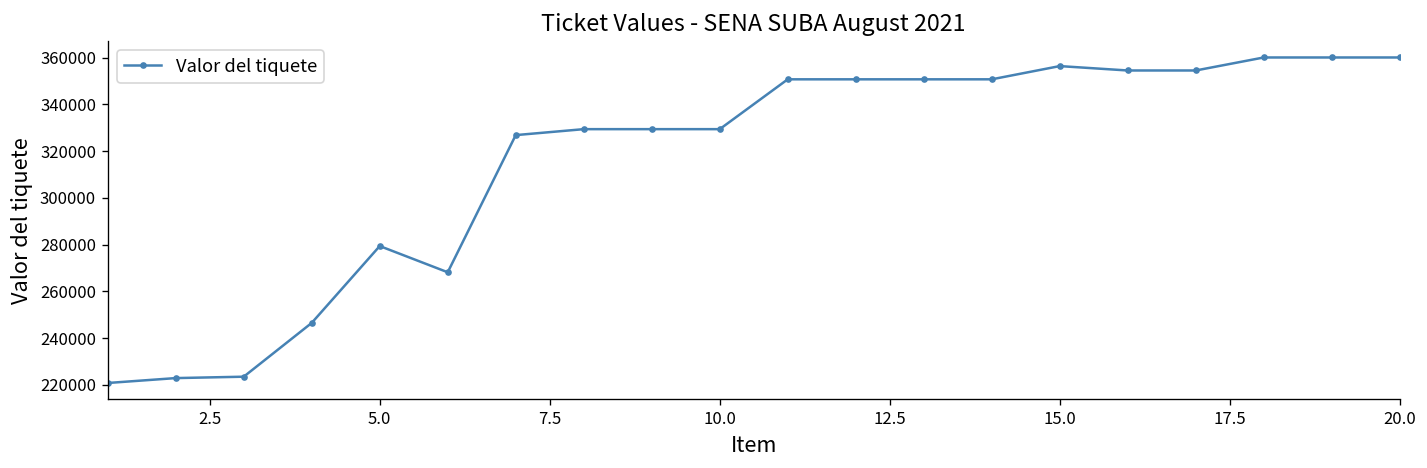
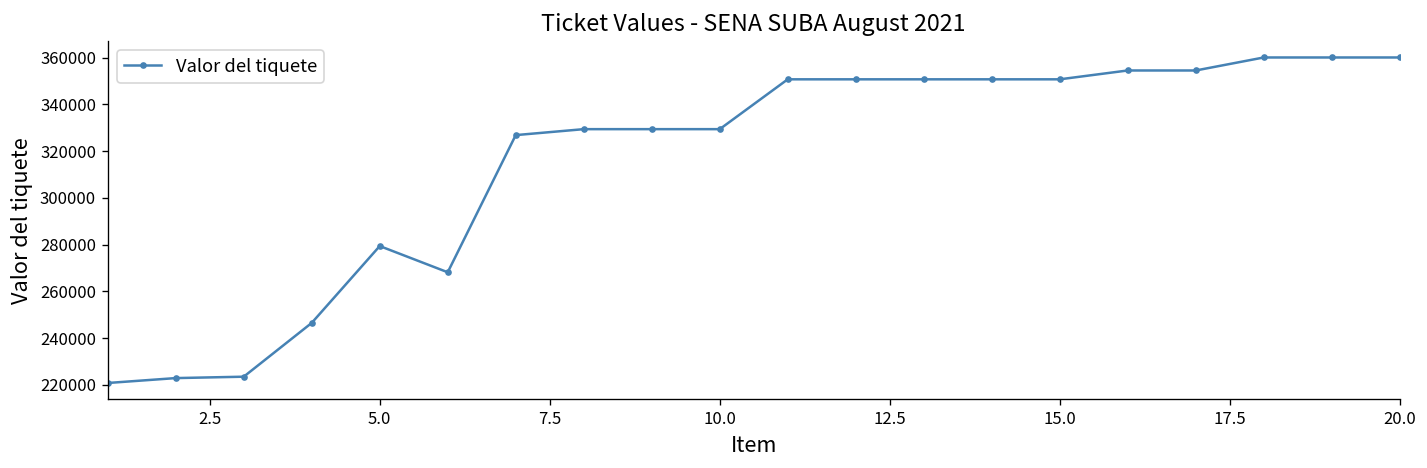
  {
    "5.0": 279000,
    "10.0": 329000,
-   "15.0": 356000,
+   "15.0": 351000,
    "20.0": 360000
  }
